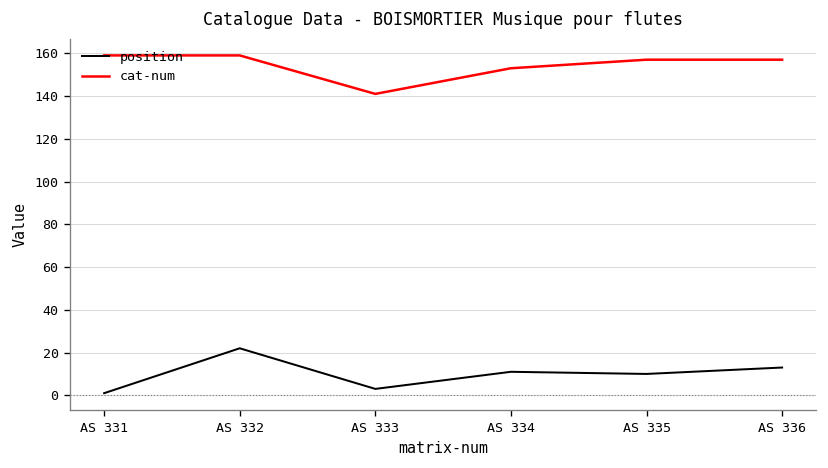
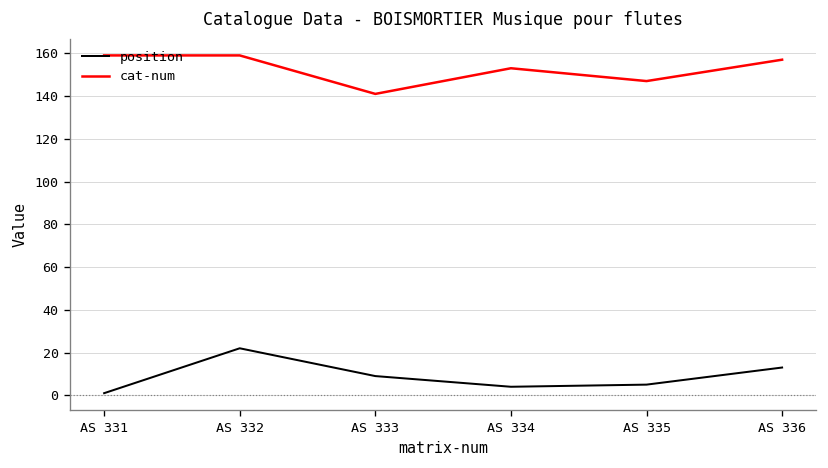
  {
    "position": {
      "AS 331": 1,
      "AS 332": 22,
-     "AS 333": 3,
-     "AS 334": 11,
-     "AS 335": 10,
+     "AS 333": 9,
+     "AS 334": 4,
+     "AS 335": 5,
      "AS 336": 13
    },
    "cat-num": {
      "AS 331": 159,
      "AS 332": 159,
      "AS 333": 141,
      "AS 334": 153,
-     "AS 335": 157,
+     "AS 335": 147,
      "AS 336": 157
    }
  }
